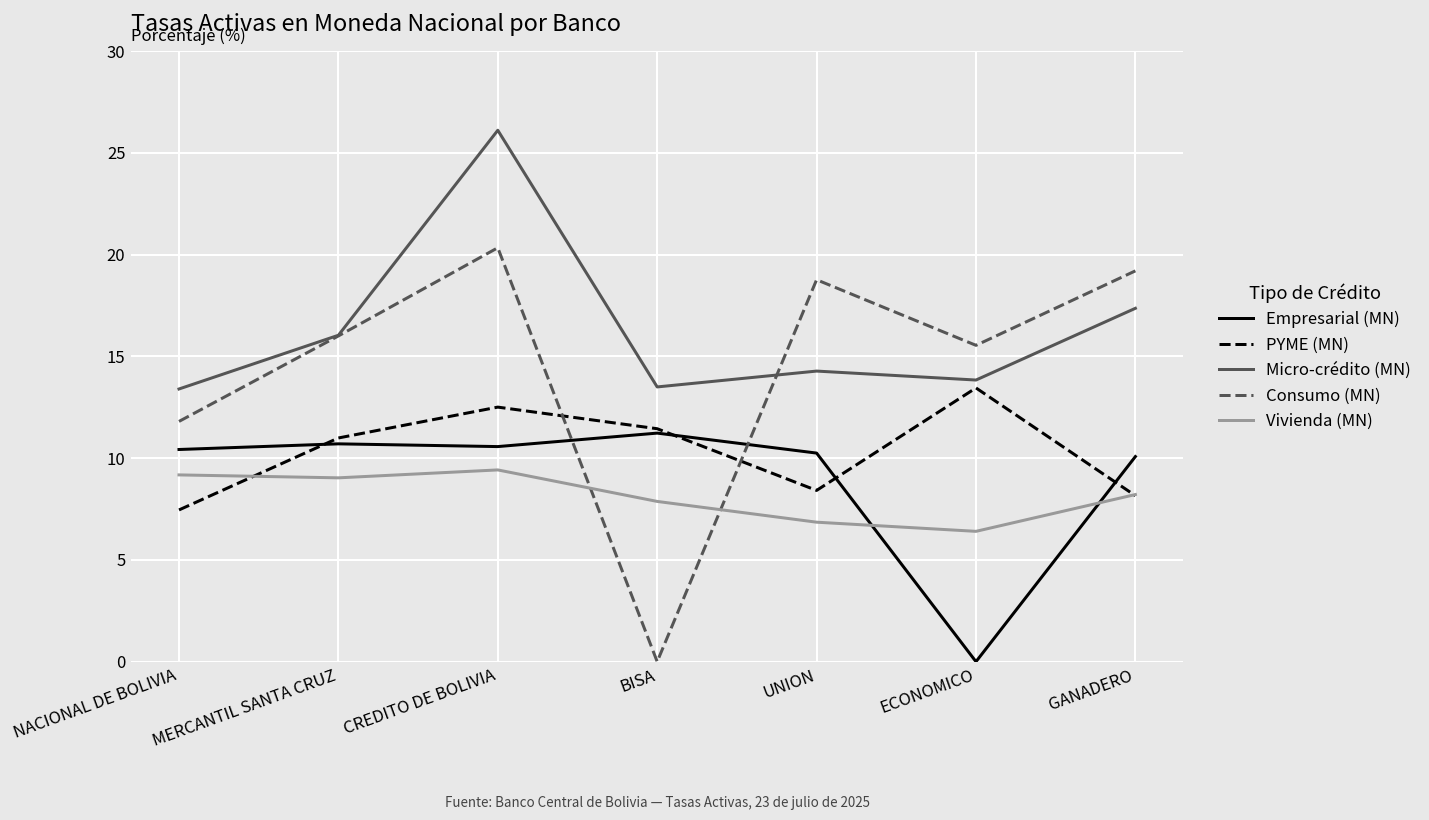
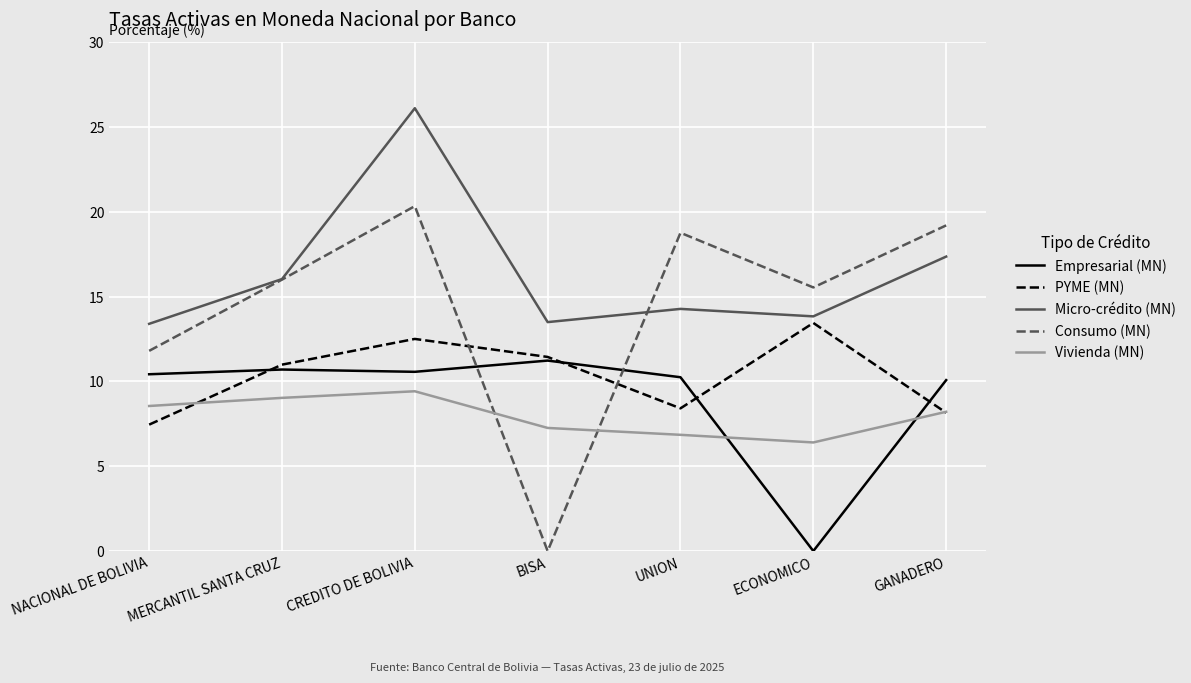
  {
    "Vivienda (MN)": {
-     "NACIONAL DE BOLIVIA": 9.2,
+     "NACIONAL DE BOLIVIA": 8.6,
      "MERCANTIL SANTA CRUZ": 9.0,
      "CREDITO DE BOLIVIA": 9.4,
-     "BISA": 7.9,
+     "BISA": 7.3,
      "UNION": 6.9,
      "ECONOMICO": 6.4
    }
  }
